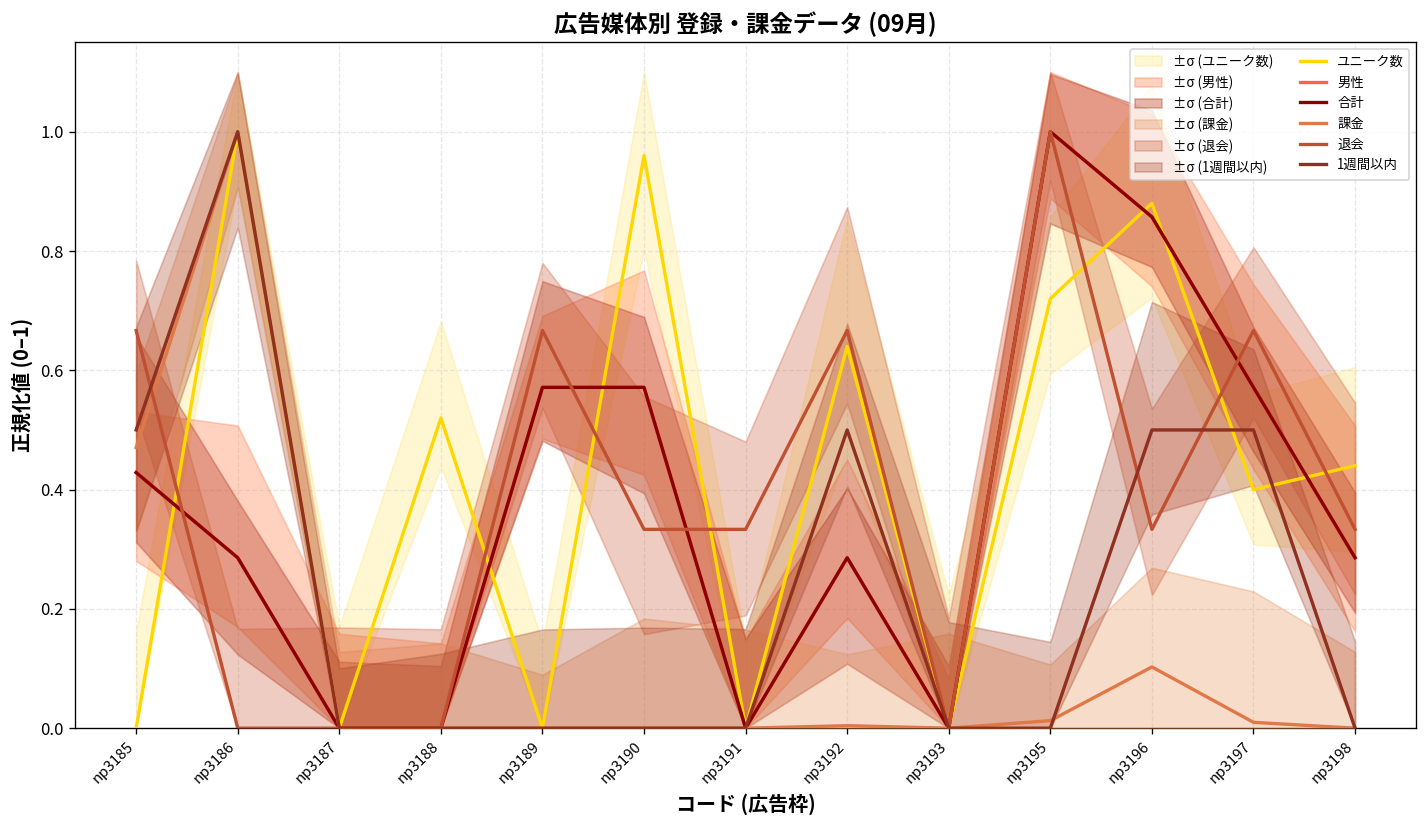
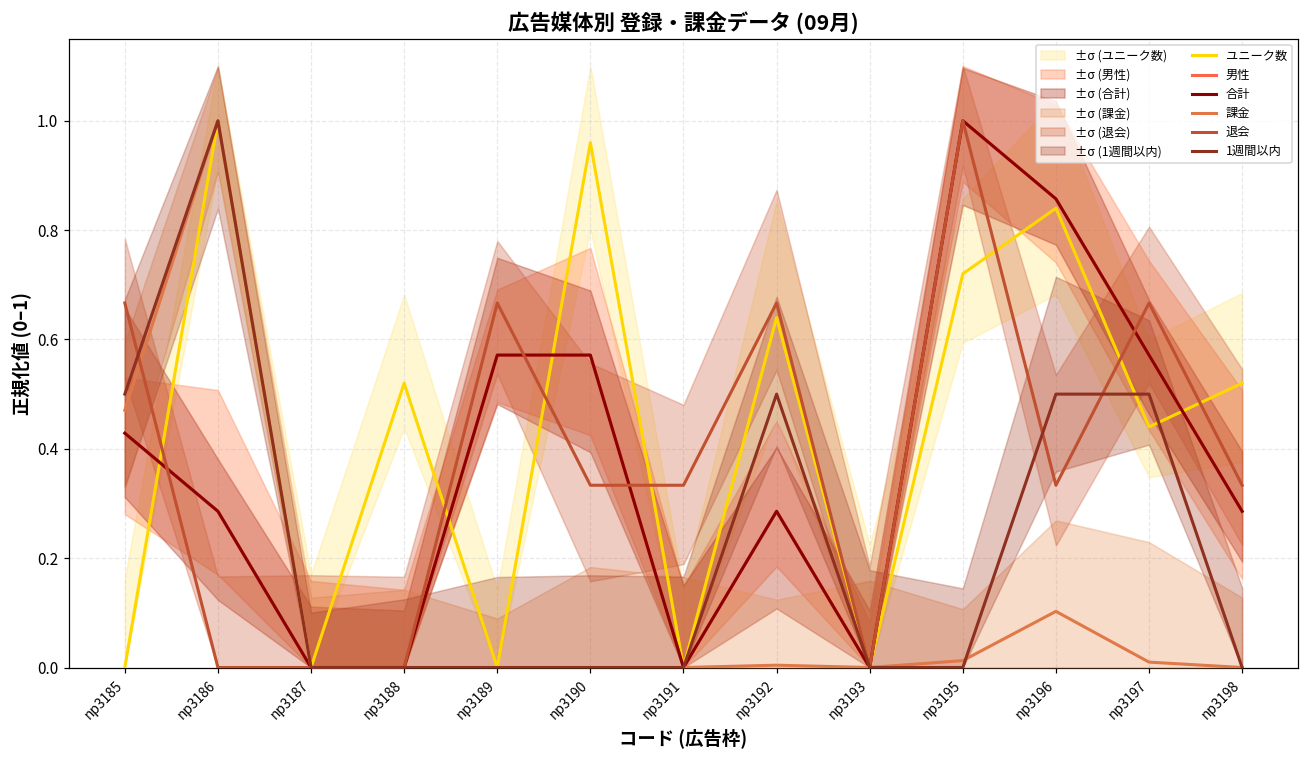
  {
    "ユニーク数": {
      "np3185": 0.00,
      "np3188": 0.52,
      "np3190": 0.96,
      "np3192": 0.64,
      "np3195": 0.72,
-     "np3196": 0.88,
-     "np3197": 0.40,
-     "np3198": 0.44
+     "np3196": 0.84,
+     "np3197": 0.44,
+     "np3198": 0.52
    }
  }
